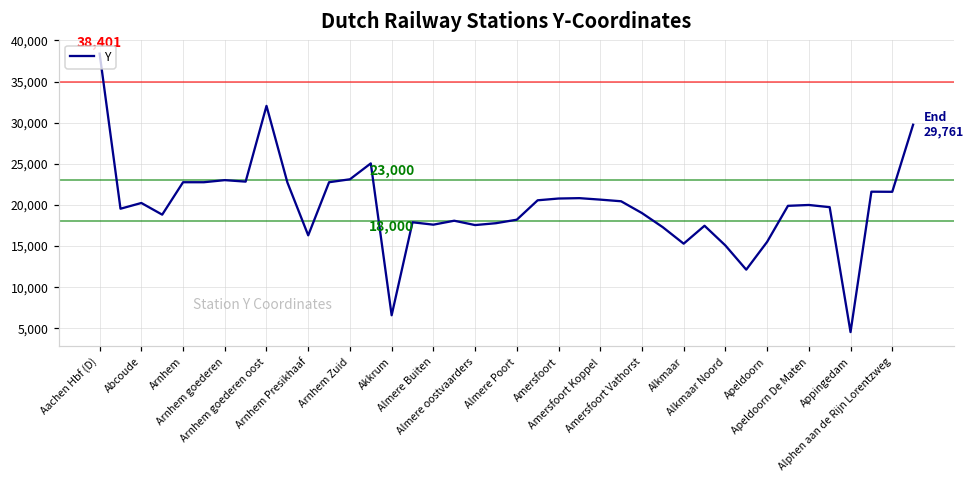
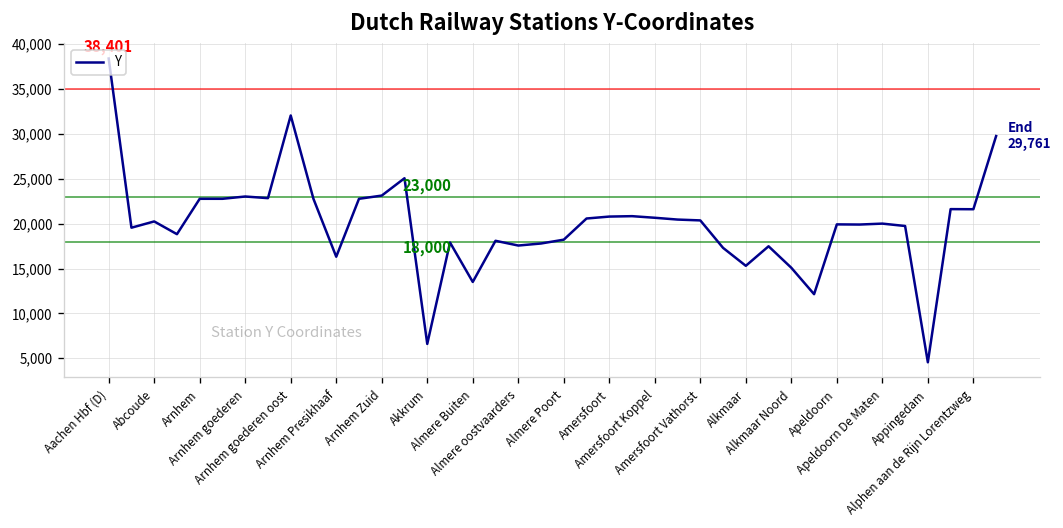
  {
    "Abcoude": "20,000",
    "Arnhem": "23,000",
    "Arnhem goederen": "23,000",
    "Arnhem goederen oost": "32,000",
    "Arnhem Presikhaaf": "16,000",
    "Arnhem Zuid": "23,000",
    "Akkrum": "7,000",
-   "Almere Buiten": "18,000",
+   "Almere Buiten": "14,000",
    "Almere oostvaarders": "18,000",
    "Almere Poort": "18,000",
    "Amersfoort": "21,000",
    "Amersfoort Koppel": "21,000",
-   "Amersfoort Vathorst": "19,000",
+   "Amersfoort Vathorst": "20,000",
    "Alkmaar": "15,000",
    "Alkmaar Noord": "15,000",
-   "Apeldoorn": "16,000",
+   "Apeldoorn": "20,000",
    "Apeldoorn De Maten": "20,000",
    "Appingedam": "5,000",
    "Alphen aan de Rijn Lorentzweg": "22,000"
  }
